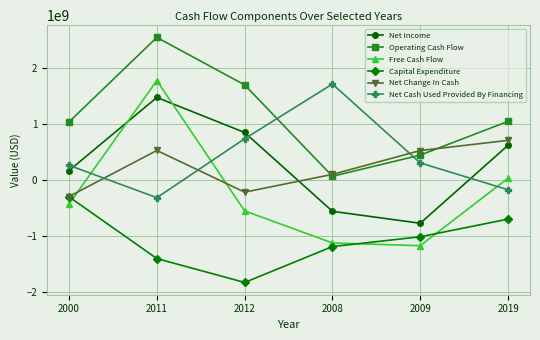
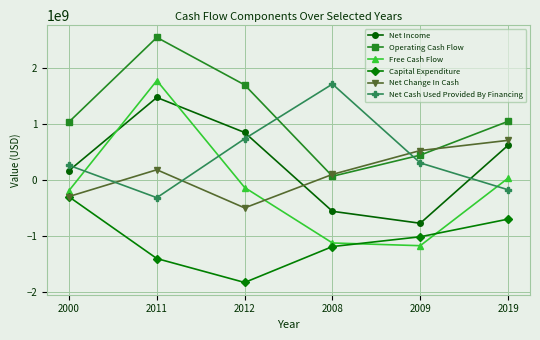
  {
    "Free Cash Flow": {
-     "2000": -400000000,
+     "2000": -200000000,
      "2011": 1800000000,
-     "2012": -600000000,
+     "2012": -100000000,
      "2008": -1100000000,
      "2009": -1200000000,
      "2019": 0
    },
    "Net Change In Cash": {
-     "2011": 500000000,
-     "2012": -200000000,
+     "2011": 200000000,
+     "2012": -500000000,
      "2009": 500000000,
      "2019": 700000000
    }
  }
